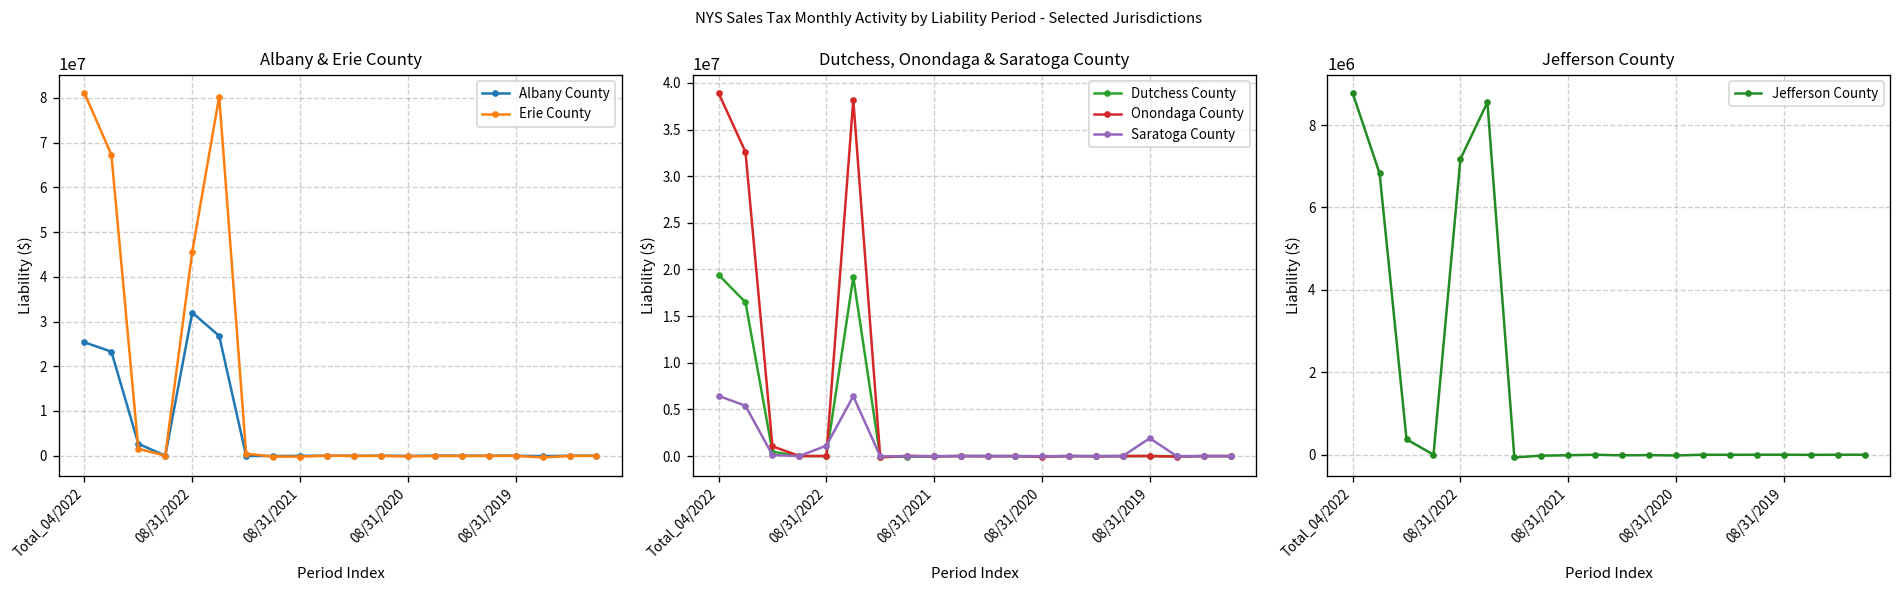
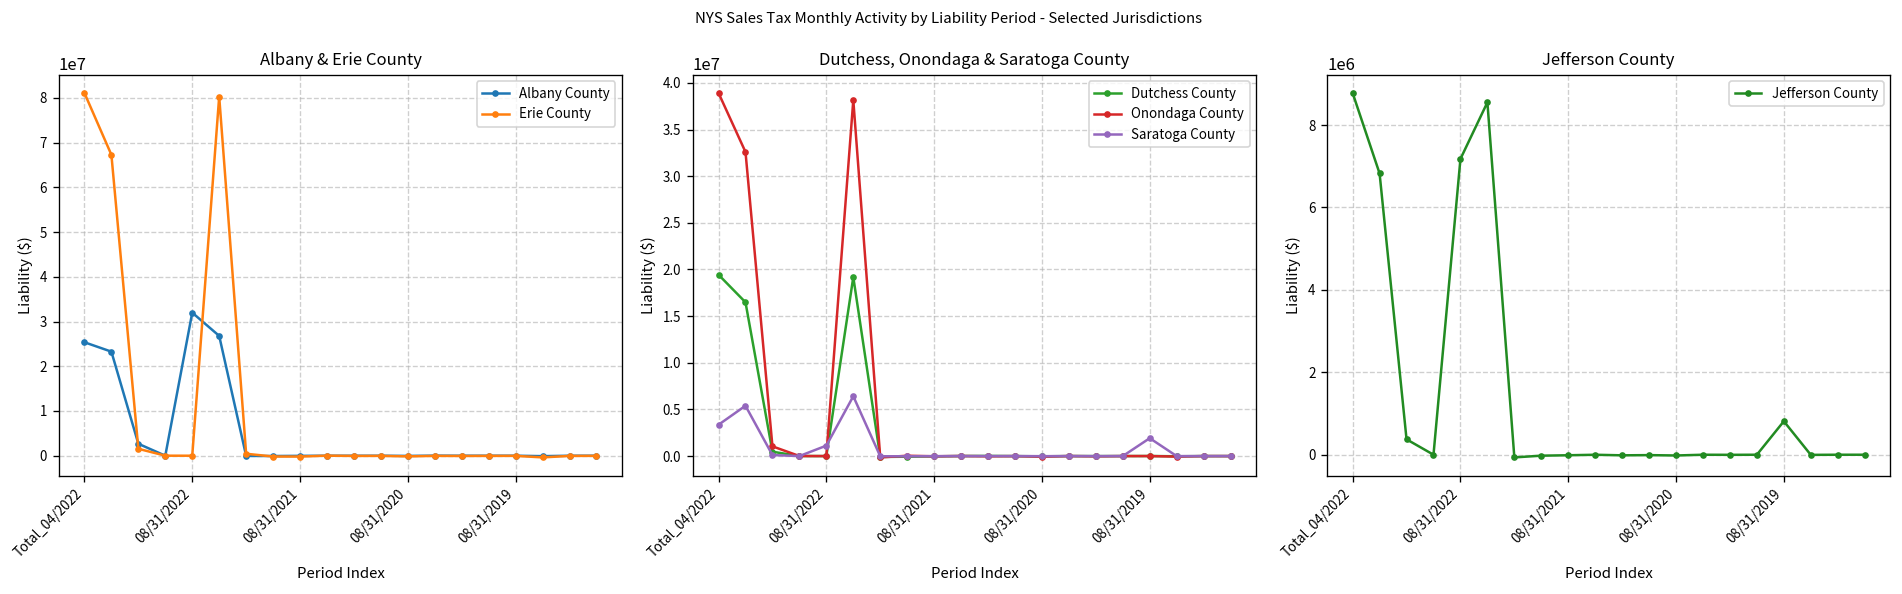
  {
    "Albany & Erie County": {
      "Albany County": {
        "Total_04/2022": 25000000,
        "08/31/2022": 32000000
      },
      "Erie County": {
        "Total_04/2022": 81000000,
-       "08/31/2022": 46000000
+       "08/31/2022": 0
      }
    },
    "Dutchess, Onondaga & Saratoga County": {
      "Dutchess County": {
        "Total_04/2022": 19000000
      },
      "Onondaga County": {
        "Total_04/2022": 39000000
      },
      "Saratoga County": {
-       "Total_04/2022": 6000000,
+       "Total_04/2022": 3000000,
        "08/31/2022": 1000000,
        "08/31/2019": 2000000
      }
    },
    "Jefferson County": {
      "Total_04/2022": 8800000,
      "08/31/2022": 7200000,
      "08/31/2021": 0,
      "08/31/2020": 0,
-     "08/31/2019": 0
+     "08/31/2019": 800000
    }
  }
